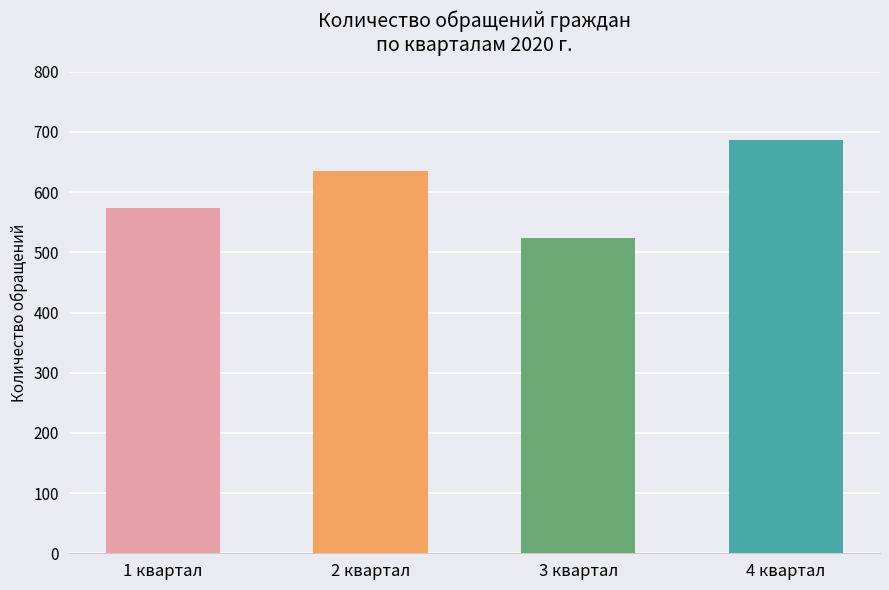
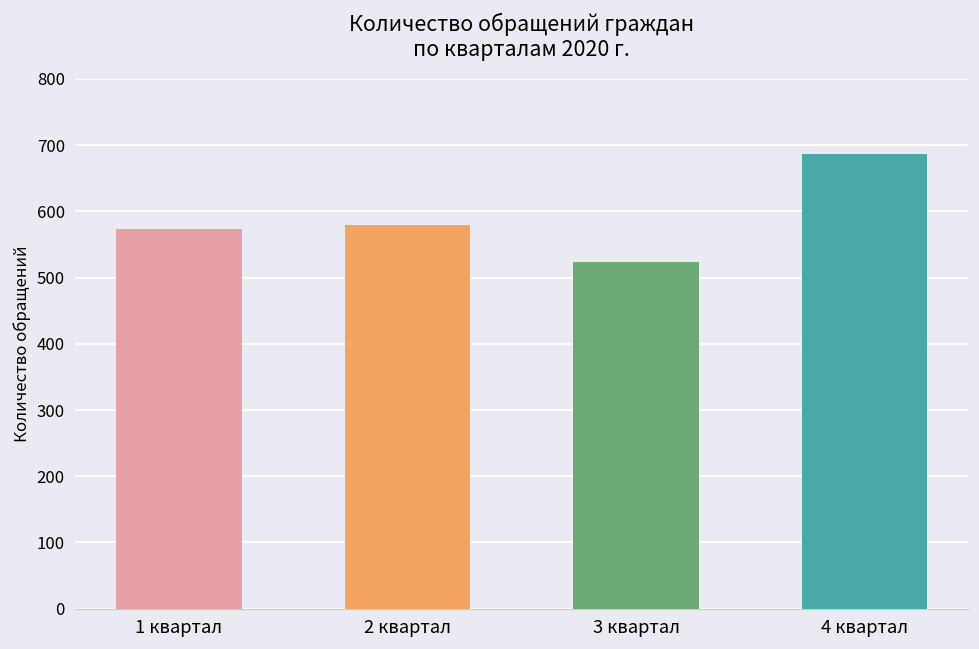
  {
    "1 квартал": 570,
-   "2 квартал": 640,
+   "2 квартал": 580,
    "3 квартал": 520,
    "4 квартал": 690
  }
